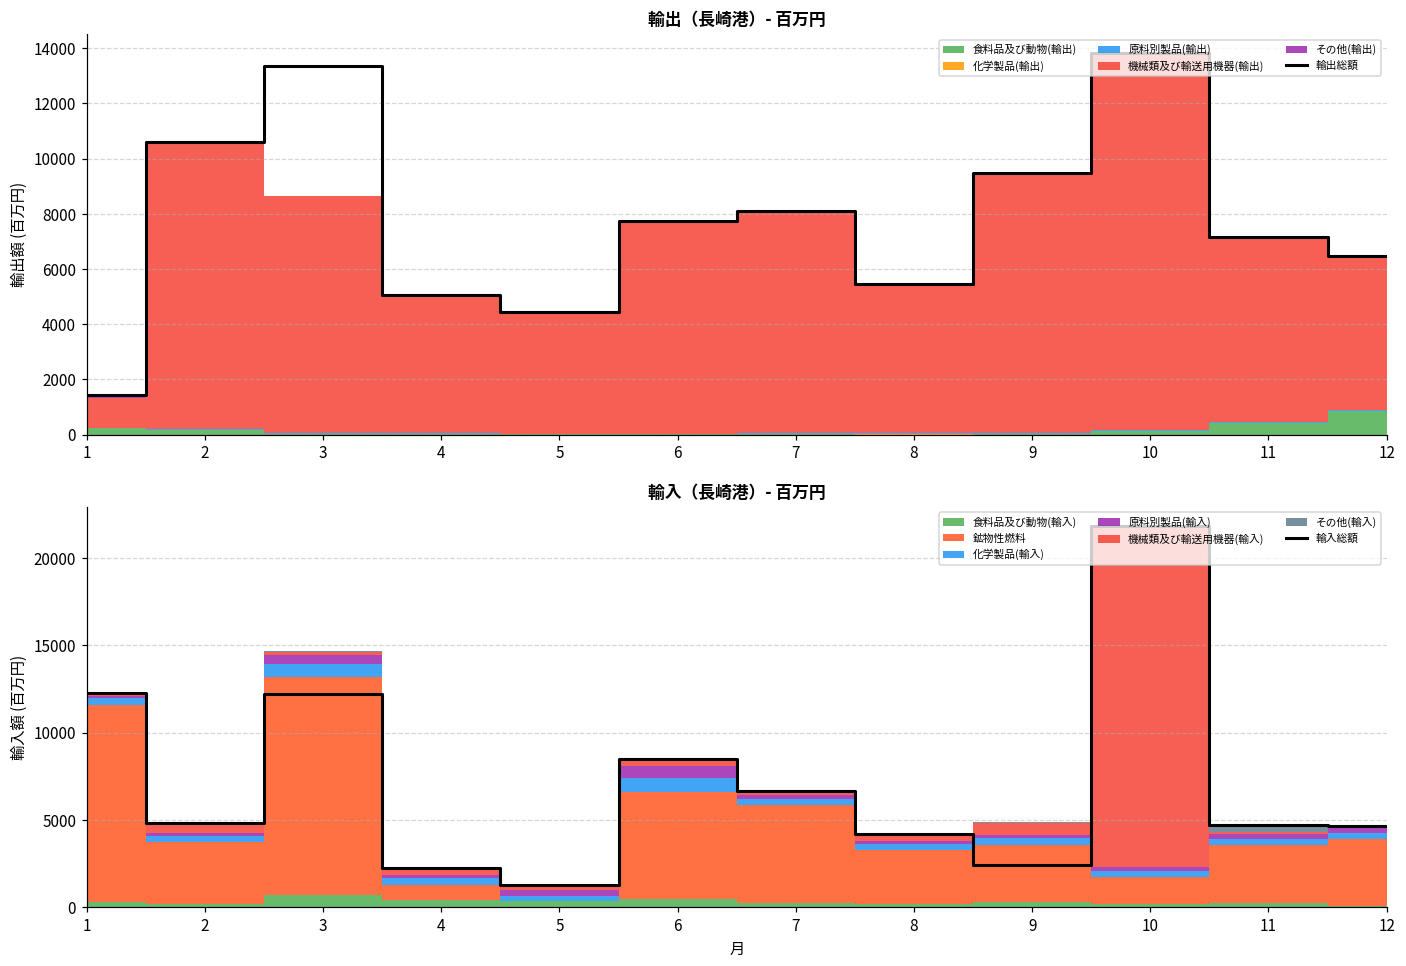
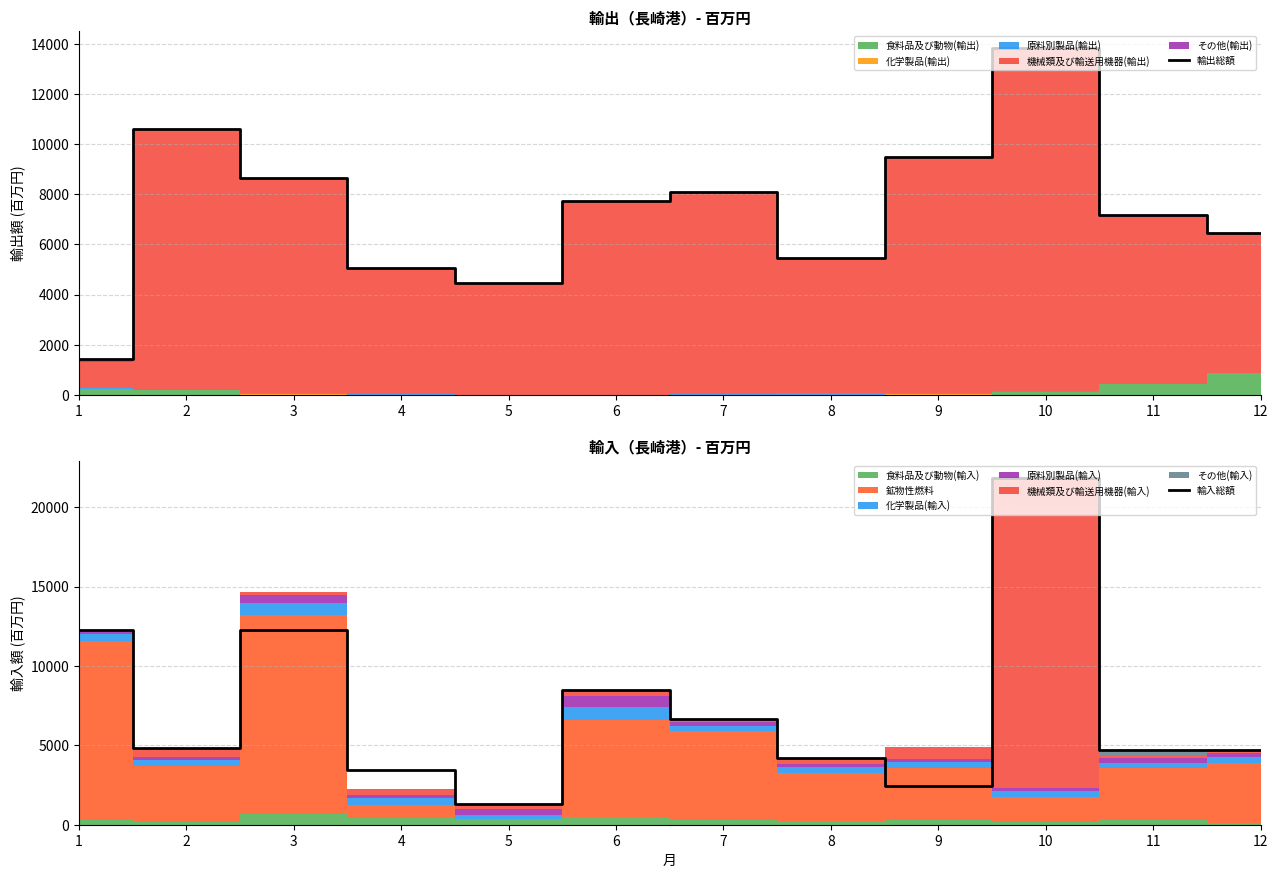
  {
    "輸出（長崎港）- 百万円": {
      "輸出総額": {
        "2": 10600,
-       "3": 13400,
+       "3": 8700,
        "4": 5100,
        "5": 4500,
        "6": 7700,
        "7": 8100,
        "8": 5500,
        "9": 9500,
        "11": 7200
      }
    },
    "輸入（長崎港）- 百万円": {
      "輸入総額": {
        "2": 4800,
        "3": 12200,
-       "4": 2200,
+       "4": 3500,
        "5": 1300,
        "6": 8500,
        "7": 6700,
        "8": 4200,
        "9": 2400,
        "11": 4700
      }
    }
  }
